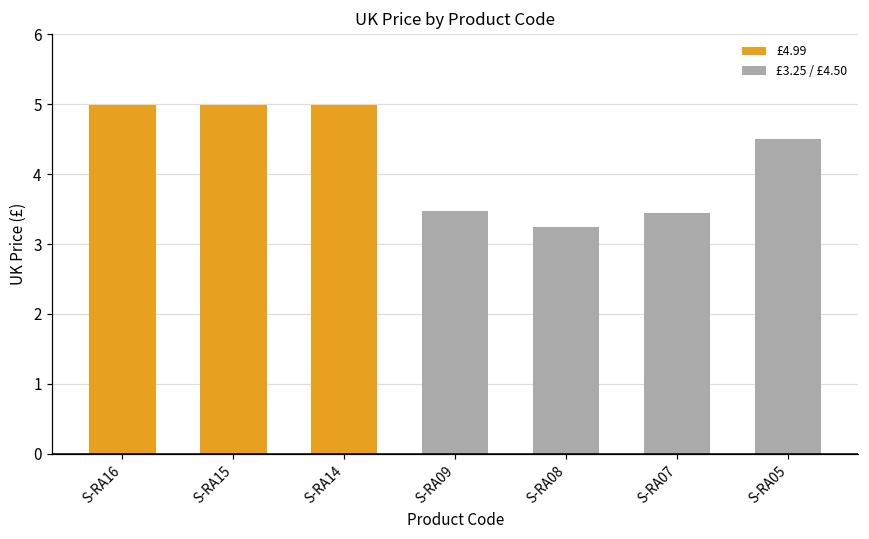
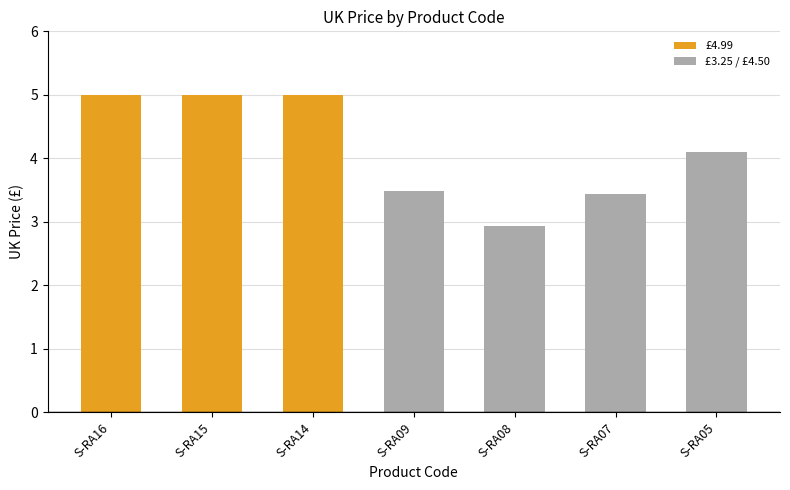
  {
    "S-RA16": 5.0,
    "S-RA15": 5.0,
    "S-RA14": 5.0,
    "S-RA09": 3.5,
-   "S-RA08": 3.3,
+   "S-RA08": 2.9,
    "S-RA07": 3.4,
-   "S-RA05": 4.5
+   "S-RA05": 4.1
  }
